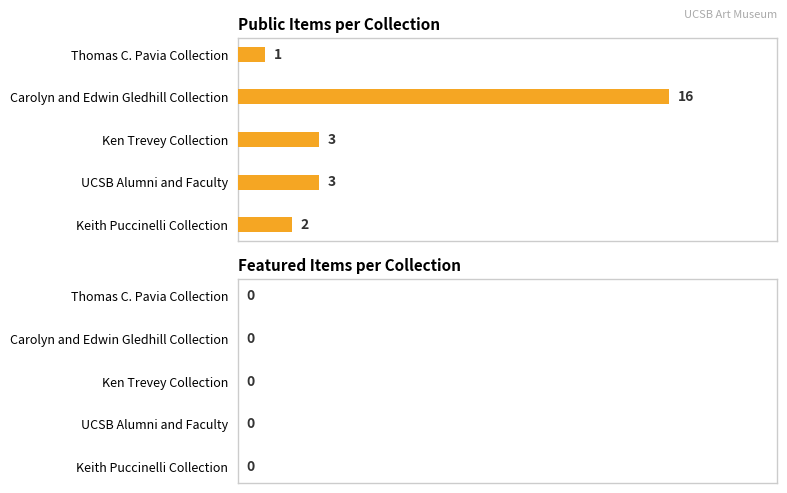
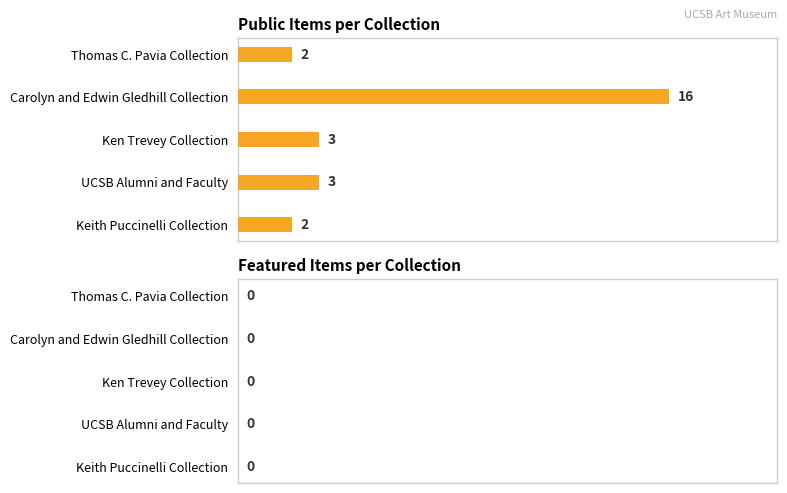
  {
    "Public Items per Collection": {
-     "Thomas C. Pavia Collection": 1,
+     "Thomas C. Pavia Collection": 2,
      "Carolyn and Edwin Gledhill Collection": 16,
      "Ken Trevey Collection": 3,
      "UCSB Alumni and Faculty": 3,
      "Keith Puccinelli Collection": 2
    },
    "Featured Items per Collection": {
      "Thomas C. Pavia Collection": 0,
      "Carolyn and Edwin Gledhill Collection": 0,
      "Ken Trevey Collection": 0,
      "UCSB Alumni and Faculty": 0,
      "Keith Puccinelli Collection": 0
    }
  }
